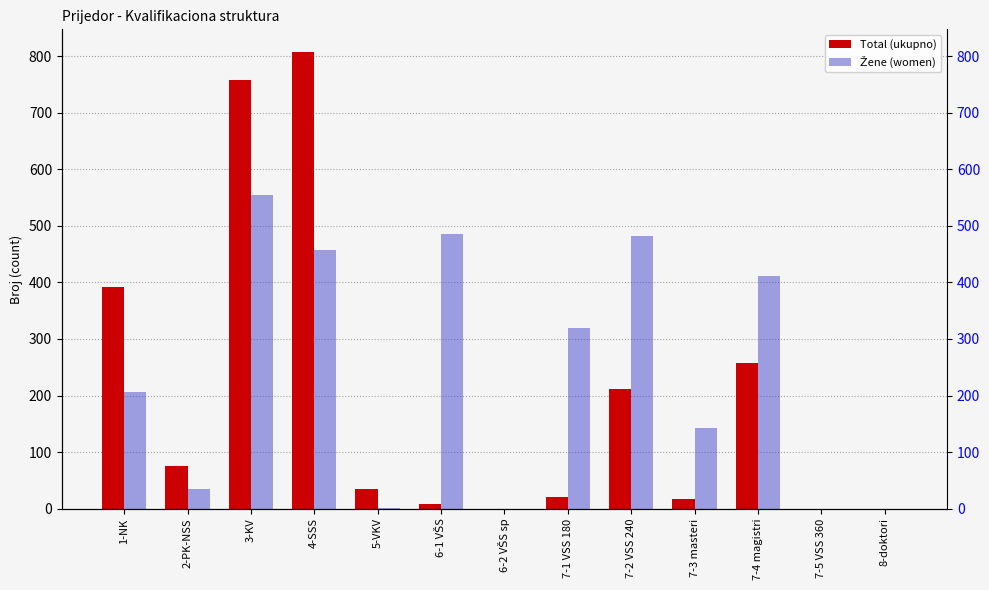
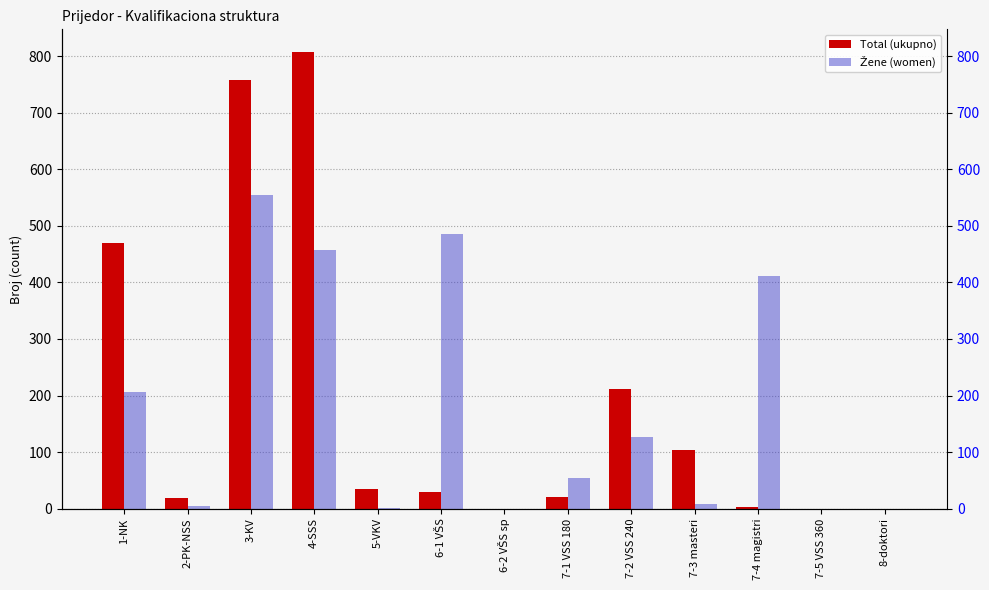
  {
    "Total (ukupno)": {
-     "1-NK": 390,
-     "2-PK-NSS": 80,
+     "1-NK": 470,
+     "2-PK-NSS": 20,
      "3-KV": 760,
      "4-SSS": 810,
      "5-VKV": 30,
-     "6-1 VŠS": 10,
+     "6-1 VŠS": 30,
      "6-2 VŠS sp": 0,
      "7-1 VSS 180": 20,
      "7-2 VSS 240": 210,
-     "7-3 masteri": 20,
-     "7-4 magistri": 260,
+     "7-3 masteri": 100,
+     "7-4 magistri": 0,
      "7-5 VSS 360": 0,
      "8-doktori": 0
    },
    "Žene (women)": {
      "1-NK": 210,
-     "2-PK-NSS": 40,
+     "2-PK-NSS": 0,
      "3-KV": 550,
      "4-SSS": 460,
      "6-1 VŠS": 490,
      "6-2 VŠS sp": 0,
-     "7-1 VSS 180": 320,
-     "7-2 VSS 240": 480,
-     "7-3 masteri": 140,
+     "7-1 VSS 180": 60,
+     "7-2 VSS 240": 130,
+     "7-3 masteri": 10,
      "7-4 magistri": 410,
      "7-5 VSS 360": 0,
      "8-doktori": 0
    }
  }
